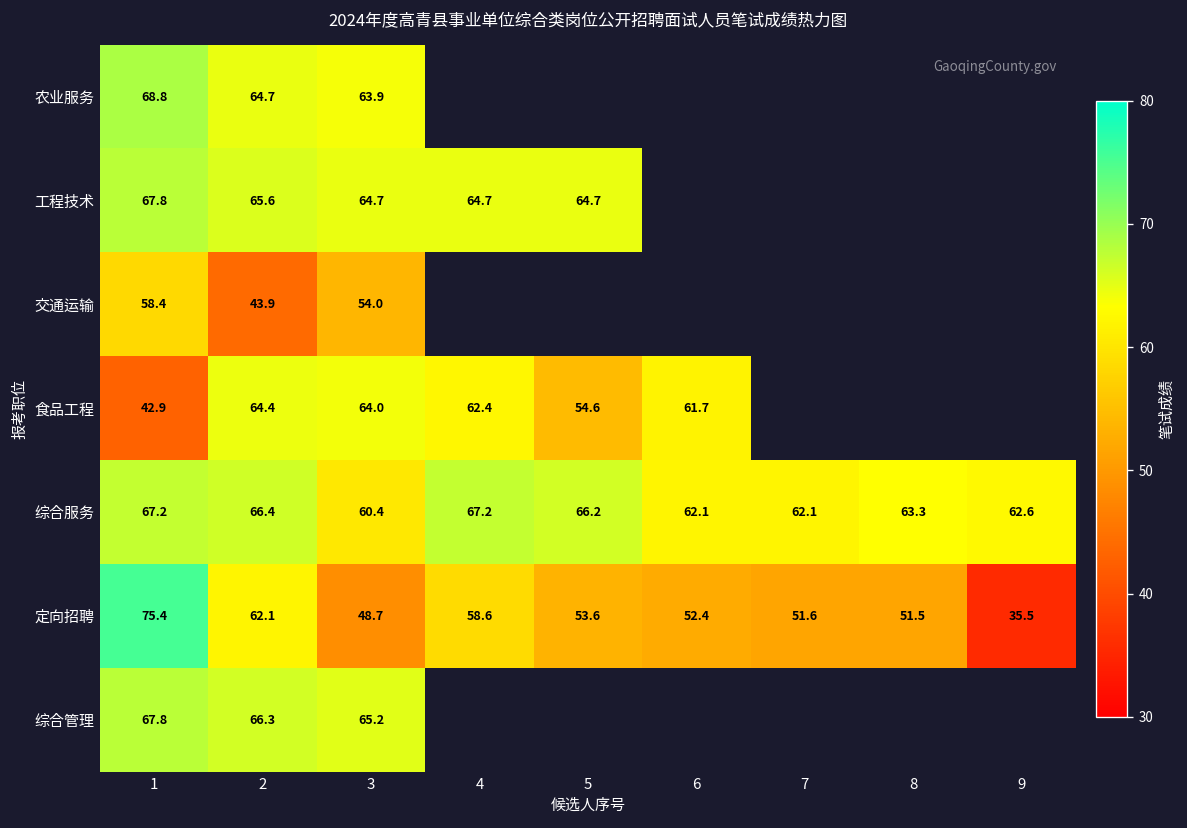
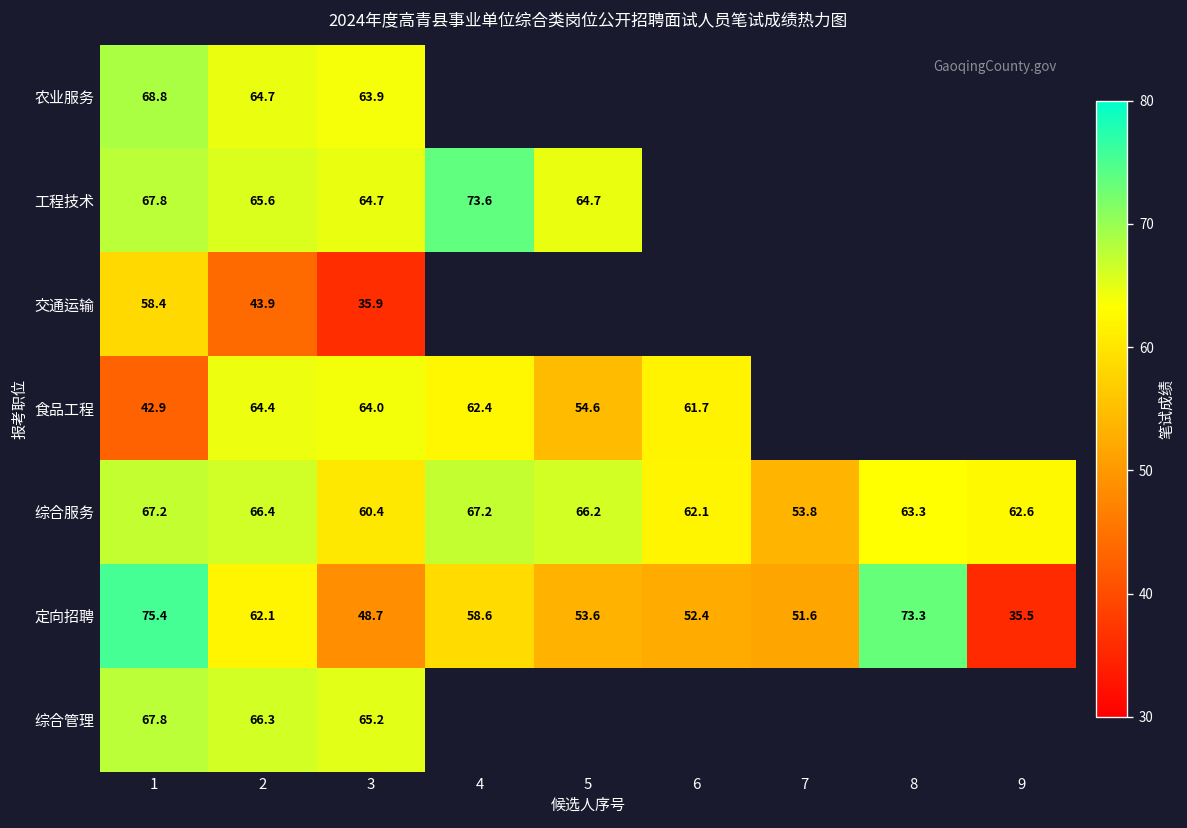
  {
    "农业服务": {
      "1": 68.8,
      "2": 64.7,
      "3": 63.9
    },
    "工程技术": {
      "1": 67.8,
      "2": 65.6,
      "3": 64.7,
-     "4": 64.7,
+     "4": 73.6,
      "5": 64.7
    },
    "交通运输": {
      "1": 58.4,
      "2": 43.9,
-     "3": 54.0
+     "3": 35.9
    },
    "食品工程": {
      "1": 42.9,
      "2": 64.4,
      "3": 64.0,
      "4": 62.4,
      "5": 54.6,
      "6": 61.7
    },
    "综合服务": {
      "1": 67.2,
      "2": 66.4,
      "3": 60.4,
      "4": 67.2,
      "5": 66.2,
      "6": 62.1,
-     "7": 62.1,
+     "7": 53.8,
      "8": 63.3,
      "9": 62.6
    },
    "定向招聘": {
      "1": 75.4,
      "2": 62.1,
      "3": 48.7,
      "4": 58.6,
      "5": 53.6,
      "6": 52.4,
      "7": 51.6,
-     "8": 51.5,
+     "8": 73.3,
      "9": 35.5
    },
    "综合管理": {
      "1": 67.8,
      "2": 66.3,
      "3": 65.2
    }
  }
